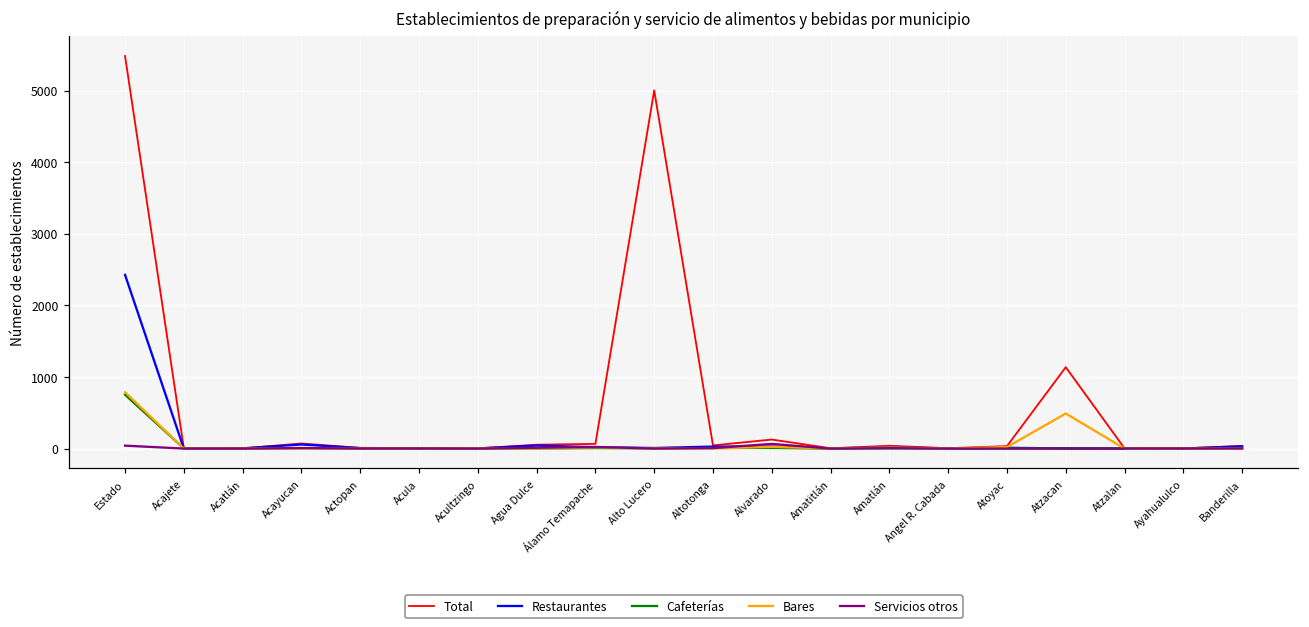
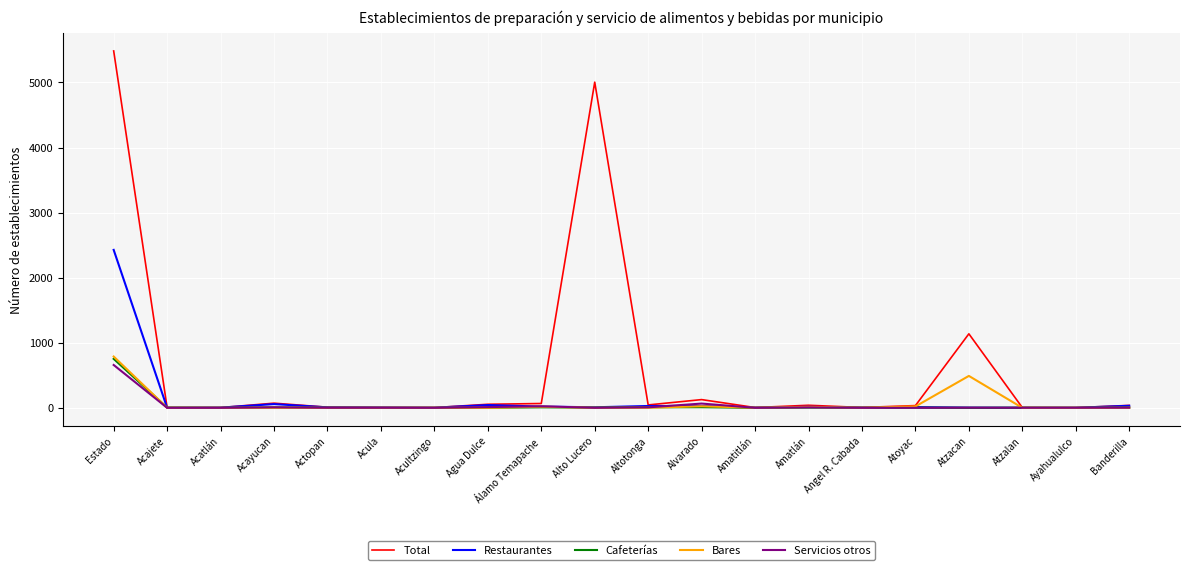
  {
    "Total": {
      "Estado": 5500,
      "Álamo Temapache": 100,
      "Alto Lucero": 5000,
      "Alvarado": 100,
      "Atzacan": 1100
    },
    "Restaurantes": {
      "Estado": 2400
    },
    "Bares": {
      "Atzacan": 500
    },
    "Servicios otros": {
-     "Estado": 0
+     "Estado": 700
    }
  }
